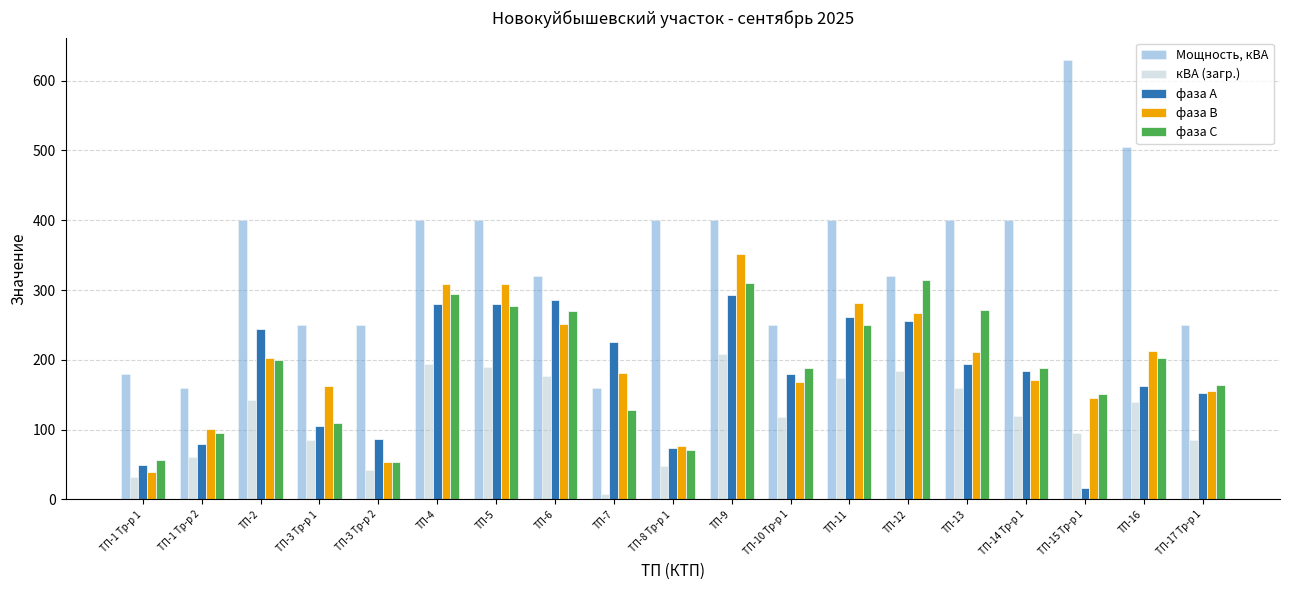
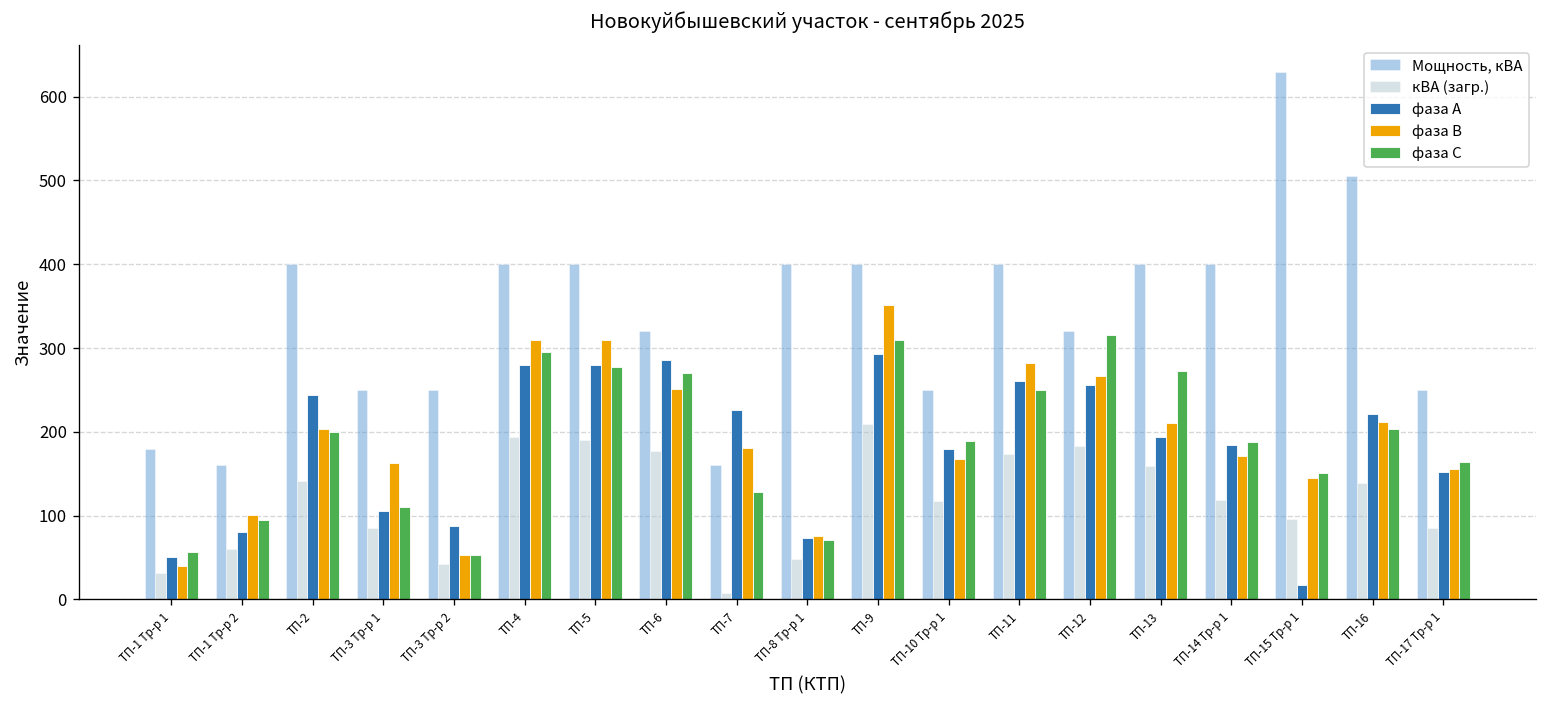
  {
    "Мощность, кВА": {
      "ТП-1 Тр-р 1": 180,
      "ТП-1 Тр-р 2": 160,
      "ТП-2": 400,
      "ТП-3 Тр-р 1": 250,
      "ТП-3 Тр-р 2": 250,
      "ТП-4": 400,
      "ТП-5": 400,
      "ТП-6": 320,
      "ТП-7": 160,
      "ТП-8 Тр-р 1": 400,
      "ТП-9": 400,
      "ТП-10 Тр-р 1": 250,
      "ТП-11": 400,
      "ТП-12": 320,
      "ТП-13": 400,
      "ТП-14 Тр-р 1": 400,
      "ТП-15 Тр-р 1": 630,
      "ТП-16": 510,
      "ТП-17 Тр-р 1": 250
    },
    "кВА (загр.)": {
      "ТП-1 Тр-р 1": 30,
      "ТП-1 Тр-р 2": 60,
      "ТП-2": 140,
      "ТП-3 Тр-р 1": 90,
      "ТП-3 Тр-р 2": 40,
      "ТП-4": 190,
      "ТП-5": 190,
      "ТП-6": 180,
      "ТП-7": 10,
      "ТП-8 Тр-р 1": 50,
      "ТП-9": 210,
      "ТП-10 Тр-р 1": 120,
      "ТП-11": 170,
      "ТП-12": 180,
      "ТП-13": 160,
      "ТП-14 Тр-р 1": 120,
      "ТП-15 Тр-р 1": 100,
      "ТП-16": 140,
      "ТП-17 Тр-р 1": 80
    },
    "фаза А": {
      "ТП-1 Тр-р 1": 50,
      "ТП-1 Тр-р 2": 80,
      "ТП-2": 240,
      "ТП-3 Тр-р 1": 110,
      "ТП-3 Тр-р 2": 90,
      "ТП-4": 280,
      "ТП-5": 280,
      "ТП-6": 290,
      "ТП-7": 230,
      "ТП-8 Тр-р 1": 70,
      "ТП-9": 290,
      "ТП-10 Тр-р 1": 180,
      "ТП-11": 260,
      "ТП-12": 260,
      "ТП-13": 190,
      "ТП-14 Тр-р 1": 180,
      "ТП-15 Тр-р 1": 20,
-     "ТП-16": 160,
+     "ТП-16": 220,
      "ТП-17 Тр-р 1": 150
    },
    "фаза В": {
      "ТП-1 Тр-р 1": 40,
      "ТП-1 Тр-р 2": 100,
      "ТП-2": 200,
      "ТП-3 Тр-р 1": 160,
      "ТП-3 Тр-р 2": 50,
      "ТП-4": 310,
      "ТП-5": 310,
      "ТП-6": 250,
      "ТП-7": 180,
      "ТП-8 Тр-р 1": 80,
      "ТП-9": 350,
      "ТП-10 Тр-р 1": 170,
      "ТП-11": 280,
      "ТП-12": 270,
      "ТП-13": 210,
      "ТП-14 Тр-р 1": 170,
      "ТП-15 Тр-р 1": 150,
      "ТП-16": 210,
      "ТП-17 Тр-р 1": 160
    },
    "фаза С": {
      "ТП-1 Тр-р 1": 60,
      "ТП-1 Тр-р 2": 100,
      "ТП-2": 200,
      "ТП-3 Тр-р 1": 110,
      "ТП-3 Тр-р 2": 50,
      "ТП-4": 300,
      "ТП-5": 280,
      "ТП-6": 270,
      "ТП-7": 130,
      "ТП-8 Тр-р 1": 70,
      "ТП-9": 310,
      "ТП-10 Тр-р 1": 190,
      "ТП-11": 250,
      "ТП-12": 320,
      "ТП-13": 270,
      "ТП-14 Тр-р 1": 190,
      "ТП-15 Тр-р 1": 150,
      "ТП-16": 200,
      "ТП-17 Тр-р 1": 160
    }
  }
